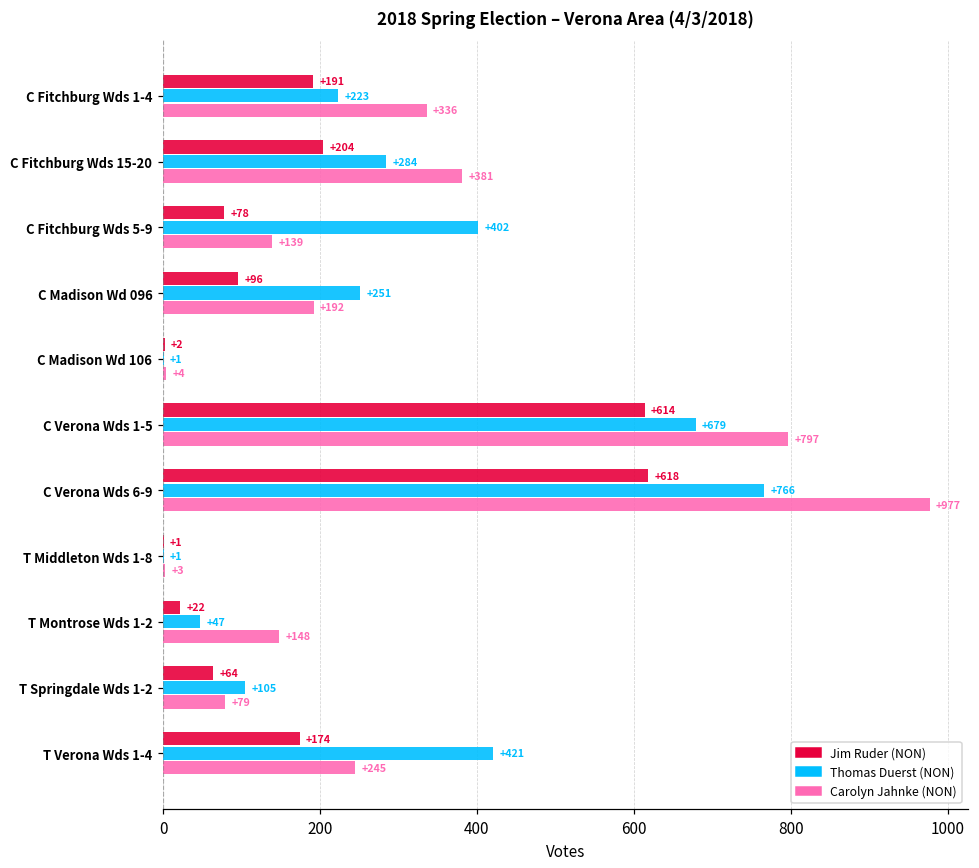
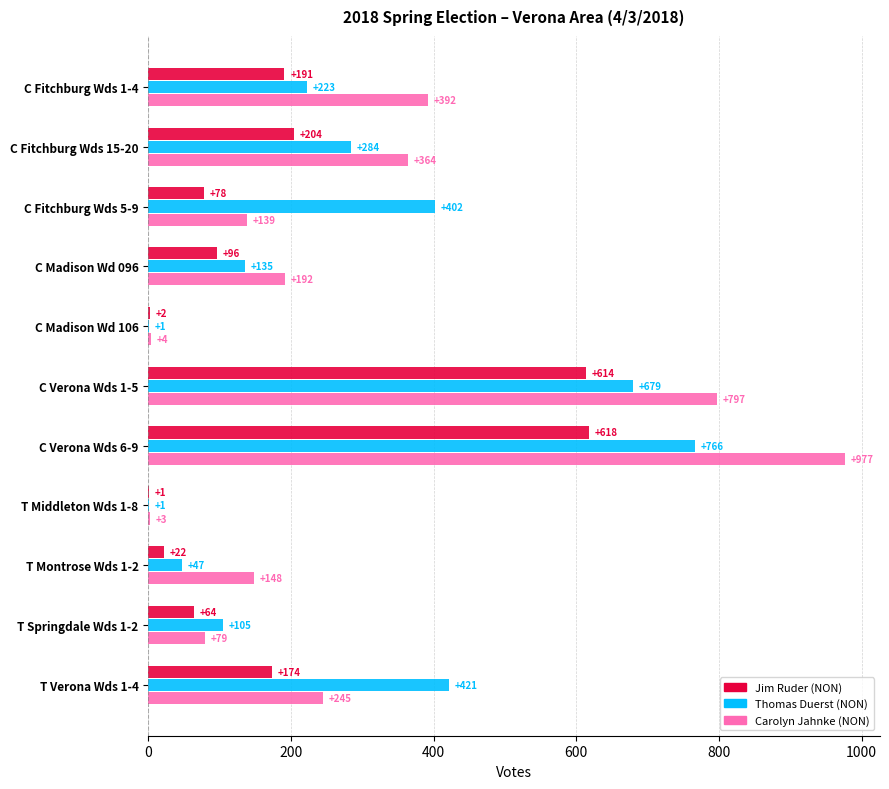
  {
    "Jim Ruder (NON)": {
      "C Fitchburg Wds 1-4": "+191",
      "C Fitchburg Wds 15-20": "+204",
      "C Fitchburg Wds 5-9": "+78",
      "C Madison Wd 096": "+96",
      "C Madison Wd 106": "+2",
      "C Verona Wds 1-5": "+614",
      "C Verona Wds 6-9": "+618",
      "T Middleton Wds 1-8": "+1",
      "T Montrose Wds 1-2": "+22",
      "T Springdale Wds 1-2": "+64",
      "T Verona Wds 1-4": "+174"
    },
    "Thomas Duerst (NON)": {
      "C Fitchburg Wds 1-4": "+223",
      "C Fitchburg Wds 15-20": "+284",
      "C Fitchburg Wds 5-9": "+402",
-     "C Madison Wd 096": "+251",
+     "C Madison Wd 096": "+135",
      "C Madison Wd 106": "+1",
      "C Verona Wds 1-5": "+679",
      "C Verona Wds 6-9": "+766",
      "T Middleton Wds 1-8": "+1",
      "T Montrose Wds 1-2": "+47",
      "T Springdale Wds 1-2": "+105",
      "T Verona Wds 1-4": "+421"
    },
    "Carolyn Jahnke (NON)": {
-     "C Fitchburg Wds 1-4": "+336",
-     "C Fitchburg Wds 15-20": "+381",
+     "C Fitchburg Wds 1-4": "+392",
+     "C Fitchburg Wds 15-20": "+364",
      "C Fitchburg Wds 5-9": "+139",
      "C Madison Wd 096": "+192",
      "C Madison Wd 106": "+4",
      "C Verona Wds 1-5": "+797",
      "C Verona Wds 6-9": "+977",
      "T Middleton Wds 1-8": "+3",
      "T Montrose Wds 1-2": "+148",
      "T Springdale Wds 1-2": "+79",
      "T Verona Wds 1-4": "+245"
    }
  }
